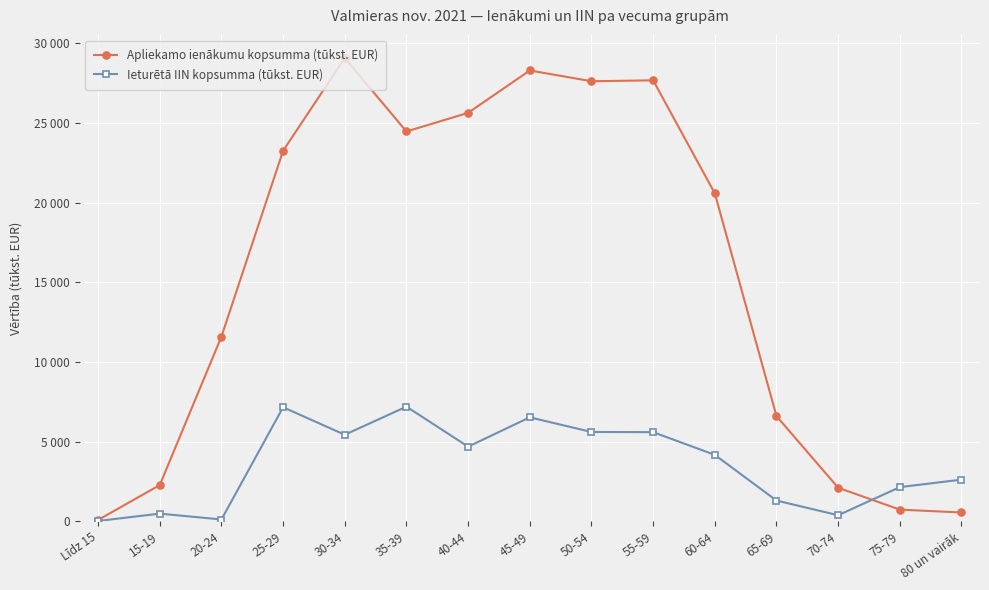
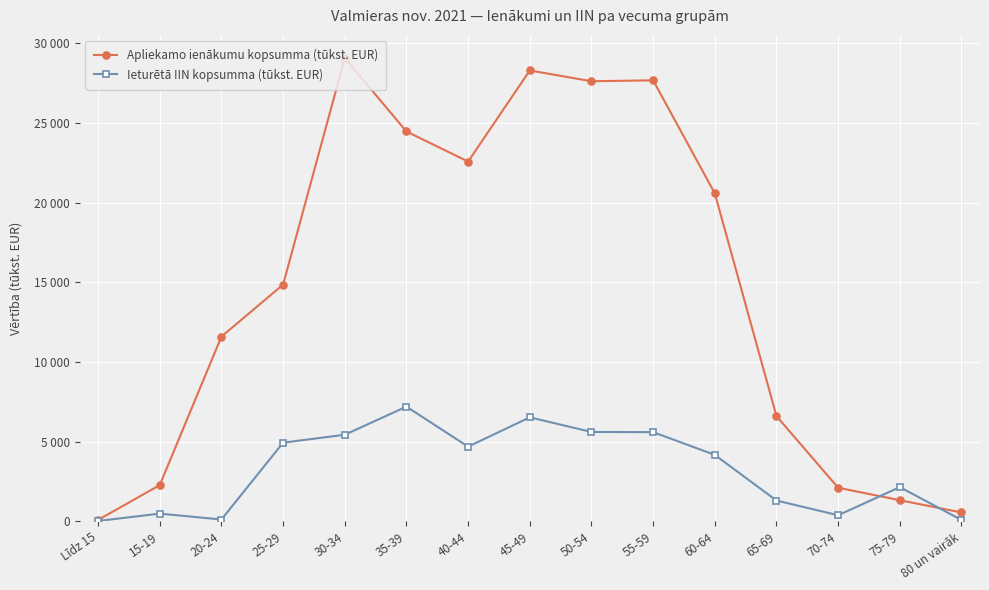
  {
    "Apliekamo ienākumu kopsumma (tūkst. EUR)": {
      "15-19": 2300,
      "20-24": 11600,
-     "25-29": 23300,
+     "25-29": 14900,
      "35-39": 24500,
-     "40-44": 25600,
+     "40-44": 22600,
      "45-49": 28300,
      "50-54": 27600,
      "55-59": 27700,
      "60-64": 20600,
      "65-69": 6600,
      "70-74": 2100,
-     "75-79": 700,
+     "75-79": 1300,
      "80 un vairāk": 600
    },
    "Ieturētā IIN kopsumma (tūkst. EUR)": {
      "15-19": 500,
      "20-24": 100,
-     "25-29": 7200,
+     "25-29": 4900,
      "30-34": 5400,
      "35-39": 7200,
      "40-44": 4700,
      "45-49": 6500,
      "50-54": 5600,
      "55-59": 5600,
      "60-64": 4200,
      "65-69": 1300,
      "70-74": 400,
      "75-79": 2100,
-     "80 un vairāk": 2600
+     "80 un vairāk": 100
    }
  }
